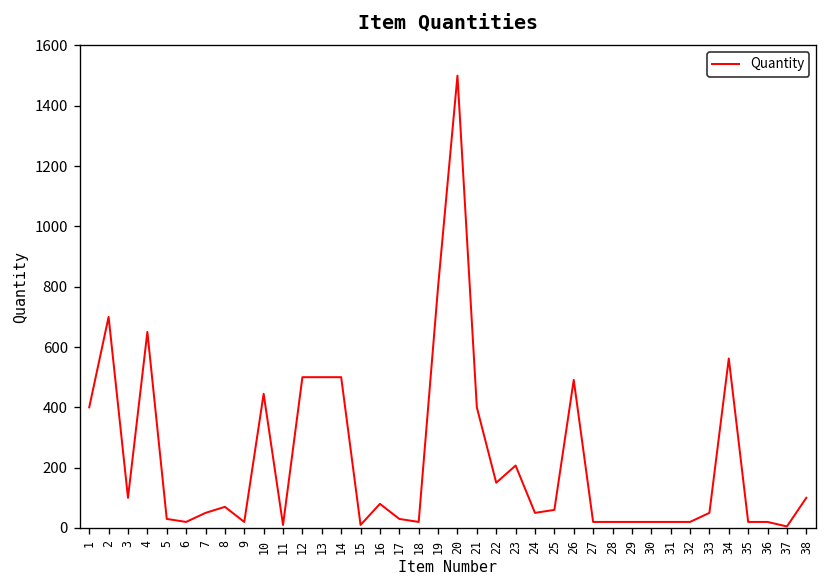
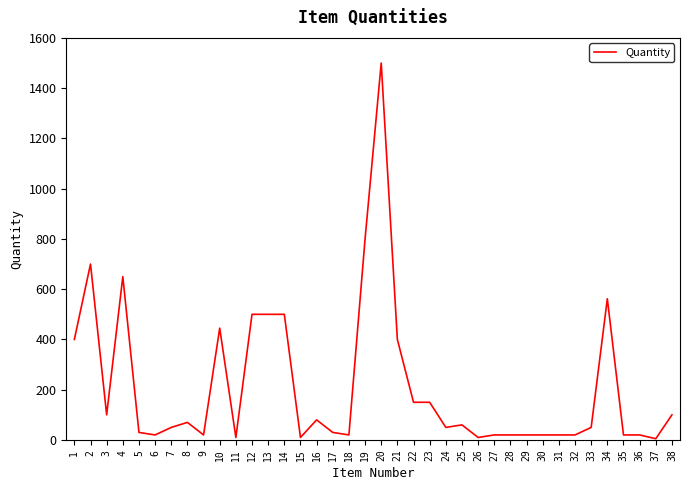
  {
    "1": 400,
    "2": 700,
    "3": 100,
    "4": 650,
    "5": 30,
    "6": 20,
    "7": 50,
    "8": 70,
    "9": 20,
    "10": 450,
    "11": 10,
    "12": 500,
    "13": 500,
    "14": 500,
    "15": 10,
    "16": 80,
    "17": 30,
    "18": 20,
    "19": 800,
    "20": 1500,
    "21": 400,
    "22": 150,
-   "23": 210,
+   "23": 150,
    "24": 50,
    "25": 60,
-   "26": 490,
+   "26": 10,
    "27": 20,
    "28": 20,
    "29": 20,
    "30": 20,
    "31": 20,
    "32": 20,
    "33": 50,
    "34": 560,
    "35": 20,
    "36": 20,
    "37": 10,
    "38": 100
  }
